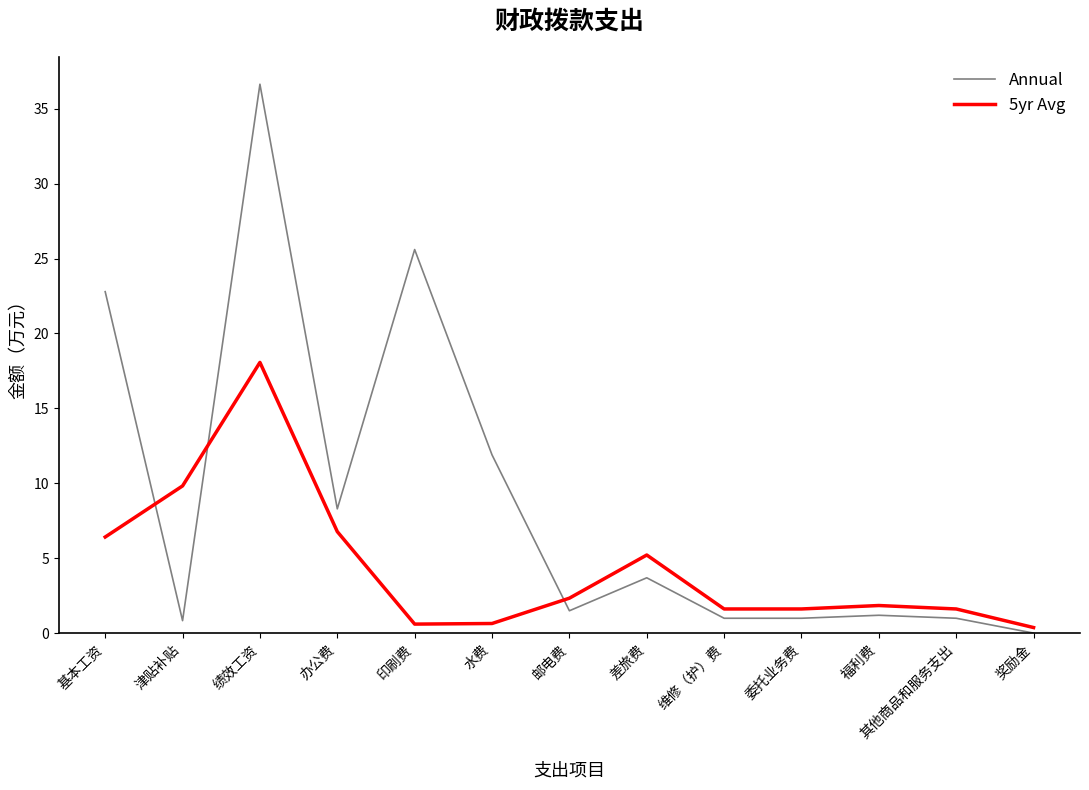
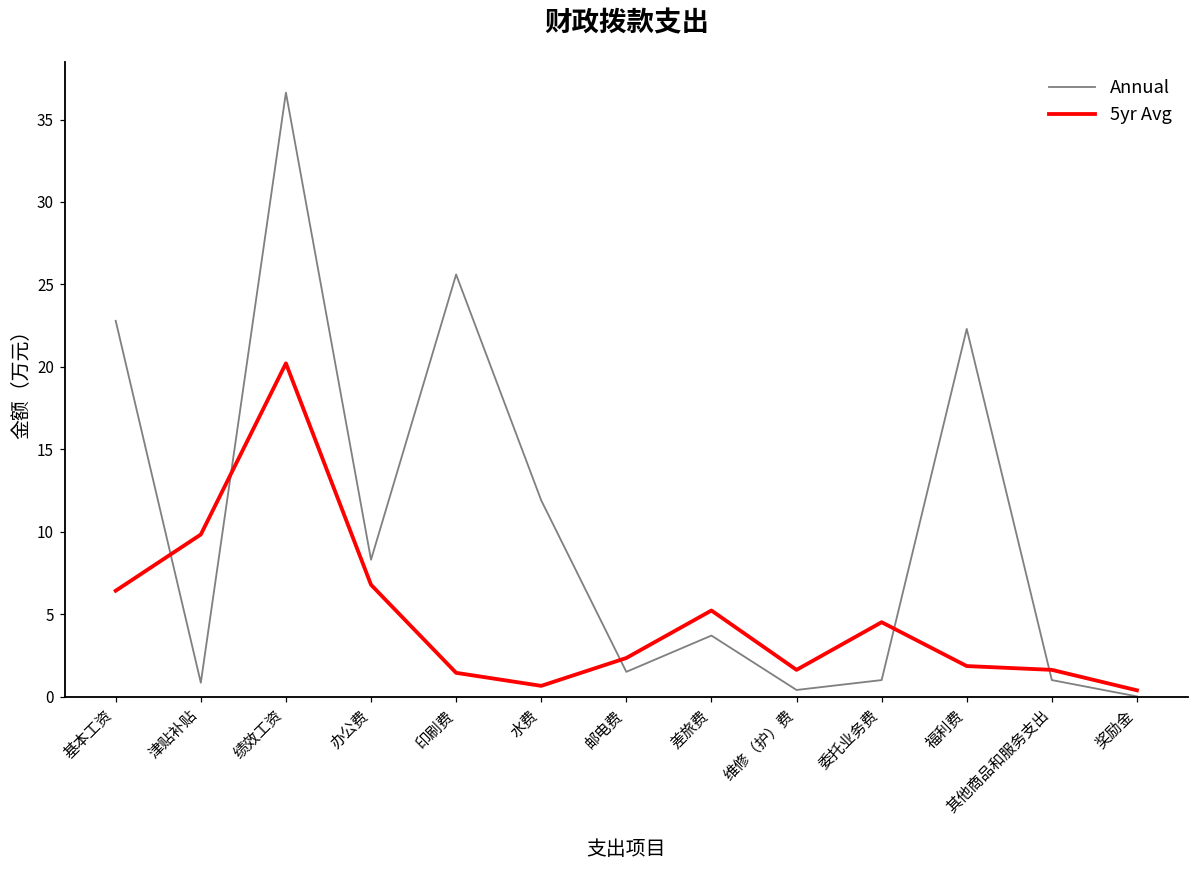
  {
    "Annual": {
      "基本工资": 22.8,
      "津贴补贴": 0.8,
      "绩效工资": 36.6,
      "办公费": 8.3,
      "印刷费": 25.6,
      "水费": 11.9,
      "邮电费": 1.5,
      "差旅费": 3.7,
-     "维修（护）费": 1.0,
+     "维修（护）费": 0.4,
      "委托业务费": 1.0,
-     "福利费": 1.2,
+     "福利费": 22.3,
      "其他商品和服务支出": 1.0,
      "奖励金": 0.0
    },
    "5yr Avg": {
      "基本工资": 6.4,
      "津贴补贴": 9.8,
-     "绩效工资": 18.1,
+     "绩效工资": 20.2,
      "办公费": 6.8,
-     "印刷费": 0.6,
+     "印刷费": 1.4,
      "水费": 0.7,
      "邮电费": 2.3,
      "差旅费": 5.2,
      "维修（护）费": 1.6,
-     "委托业务费": 1.6,
+     "委托业务费": 4.5,
      "福利费": 1.9,
      "其他商品和服务支出": 1.6,
      "奖励金": 0.4
    }
  }
